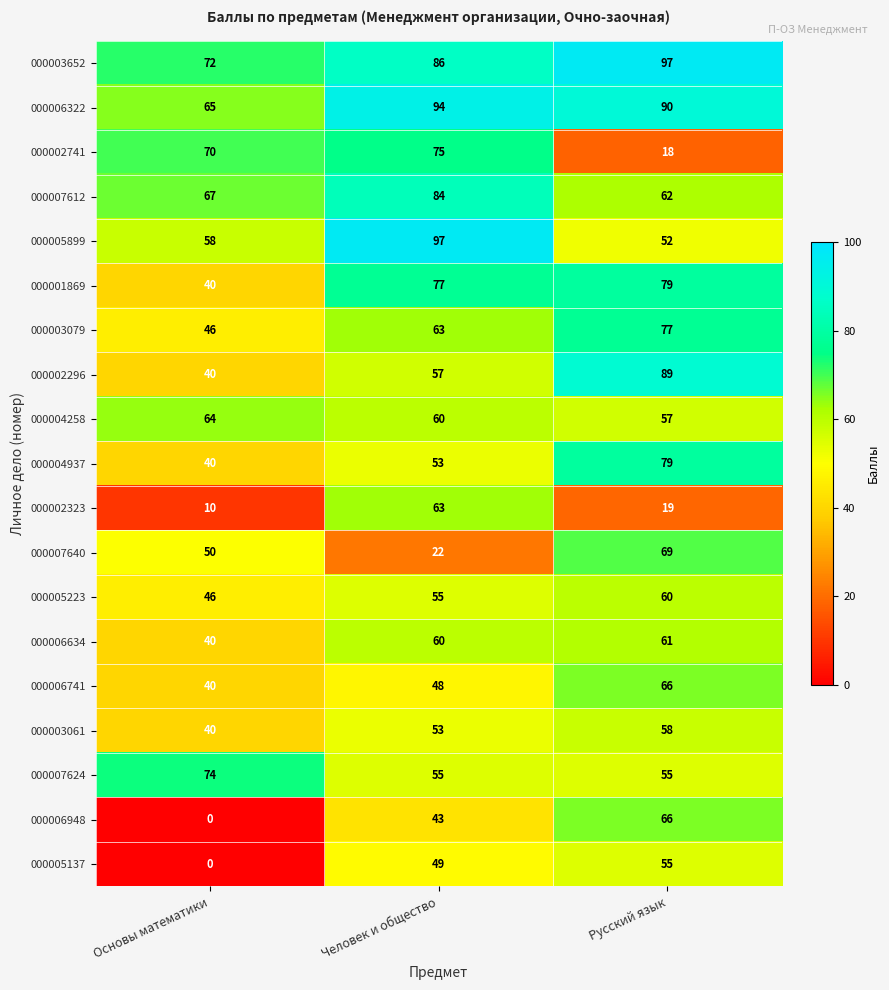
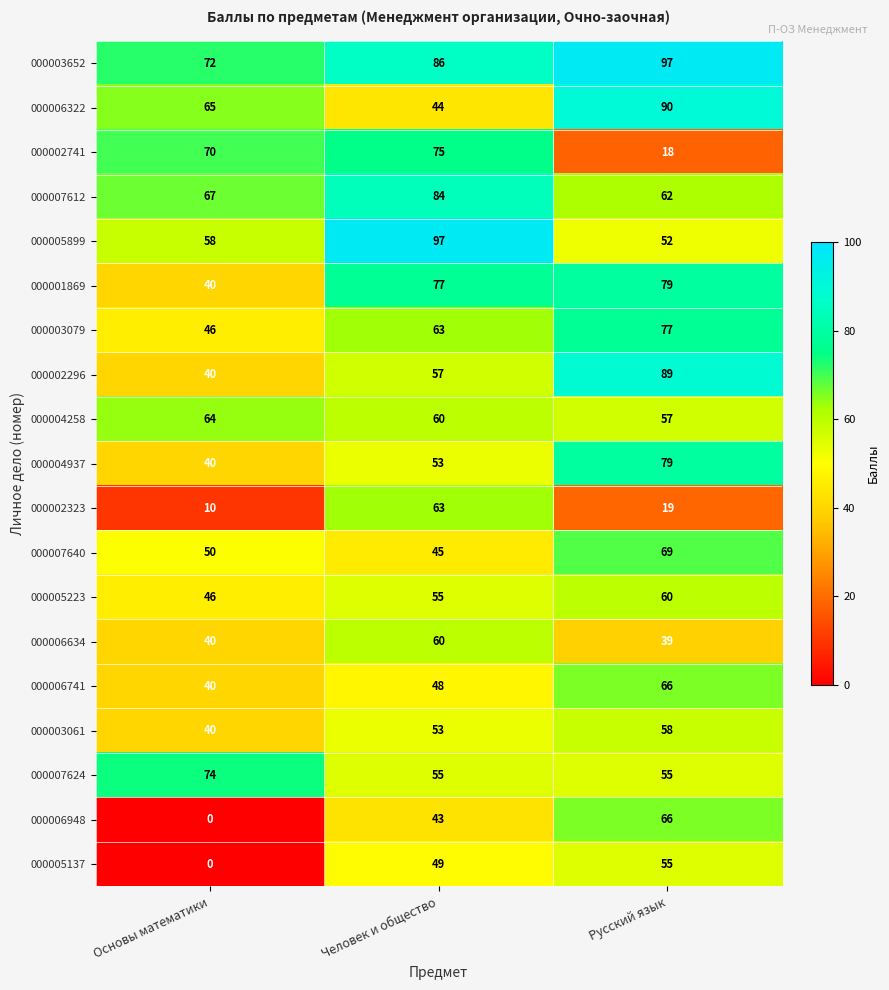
  {
    "000003652": {
      "Основы математики": 72,
      "Человек и общество": 86,
      "Русский язык": 97
    },
    "000006322": {
      "Основы математики": 65,
-     "Человек и общество": 94,
+     "Человек и общество": 44,
      "Русский язык": 90
    },
    "000002741": {
      "Основы математики": 70,
      "Человек и общество": 75,
      "Русский язык": 18
    },
    "000007612": {
      "Основы математики": 67,
      "Человек и общество": 84,
      "Русский язык": 62
    },
    "000005899": {
      "Основы математики": 58,
      "Человек и общество": 97,
      "Русский язык": 52
    },
    "000001869": {
      "Основы математики": 40,
      "Человек и общество": 77,
      "Русский язык": 79
    },
    "000003079": {
      "Основы математики": 46,
      "Человек и общество": 63,
      "Русский язык": 77
    },
    "000002296": {
      "Основы математики": 40,
      "Человек и общество": 57,
      "Русский язык": 89
    },
    "000004258": {
      "Основы математики": 64,
      "Человек и общество": 60,
      "Русский язык": 57
    },
    "000004937": {
      "Основы математики": 40,
      "Человек и общество": 53,
      "Русский язык": 79
    },
    "000002323": {
      "Основы математики": 10,
      "Человек и общество": 63,
      "Русский язык": 19
    },
    "000007640": {
      "Основы математики": 50,
-     "Человек и общество": 22,
+     "Человек и общество": 45,
      "Русский язык": 69
    },
    "000005223": {
      "Основы математики": 46,
      "Человек и общество": 55,
      "Русский язык": 60
    },
    "000006634": {
      "Основы математики": 40,
      "Человек и общество": 60,
-     "Русский язык": 61
+     "Русский язык": 39
    },
    "000006741": {
      "Основы математики": 40,
      "Человек и общество": 48,
      "Русский язык": 66
    },
    "000003061": {
      "Основы математики": 40,
      "Человек и общество": 53,
      "Русский язык": 58
    },
    "000007624": {
      "Основы математики": 74,
      "Человек и общество": 55,
      "Русский язык": 55
    },
    "000006948": {
      "Основы математики": 0,
      "Человек и общество": 43,
      "Русский язык": 66
    },
    "000005137": {
      "Основы математики": 0,
      "Человек и общество": 49,
      "Русский язык": 55
    }
  }
